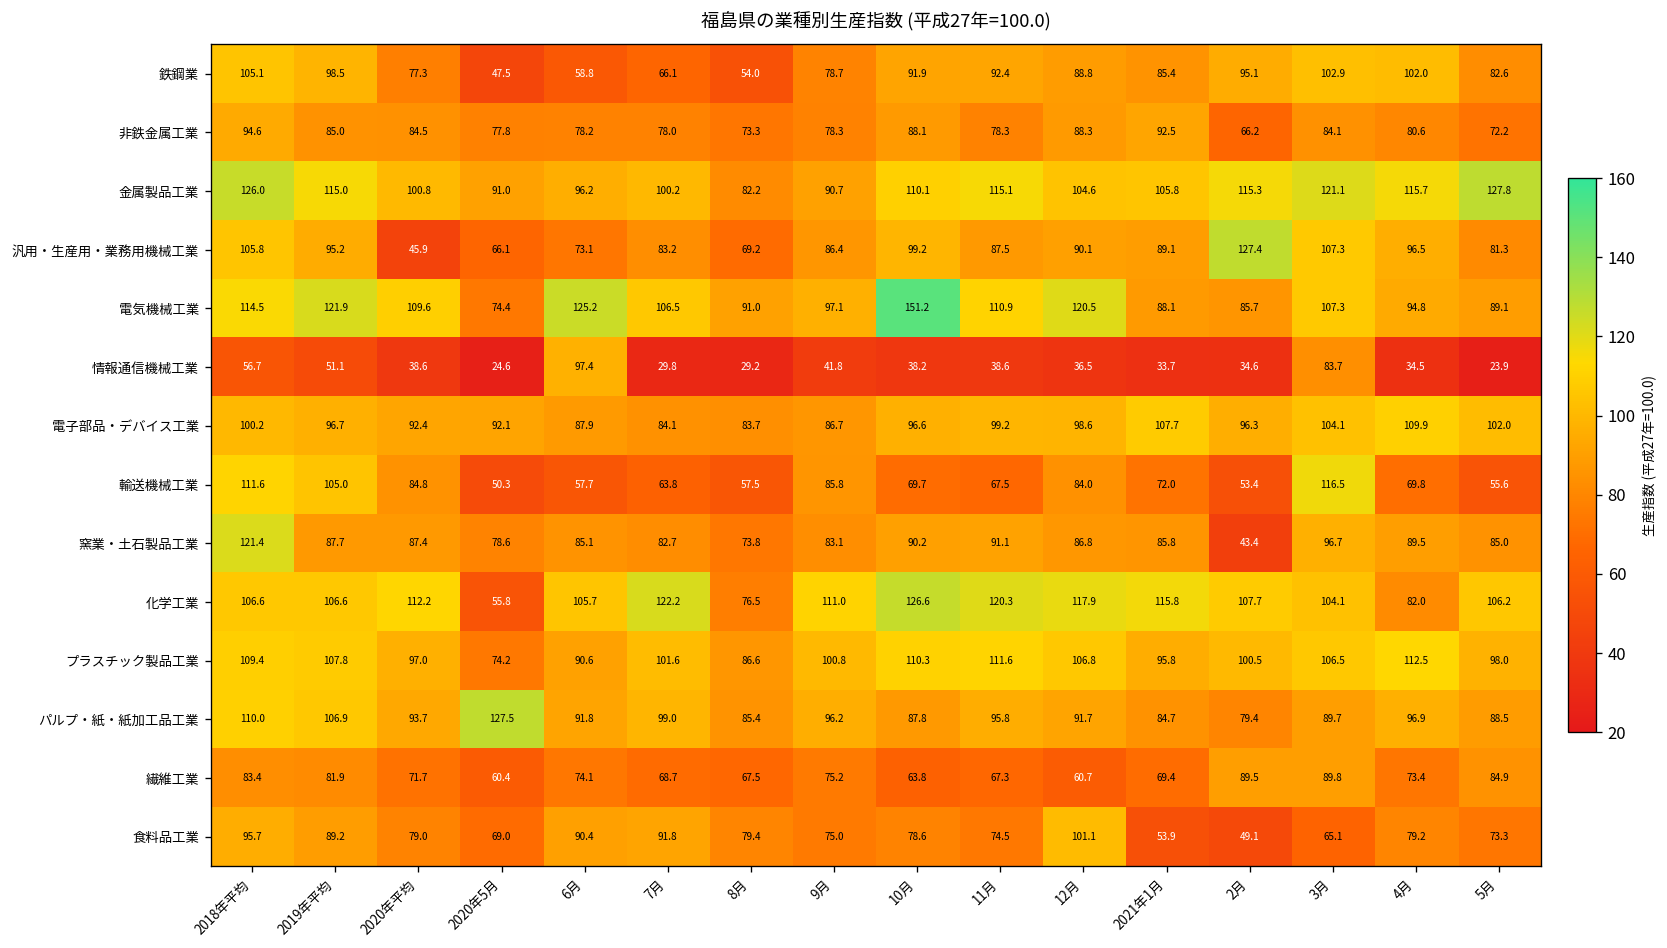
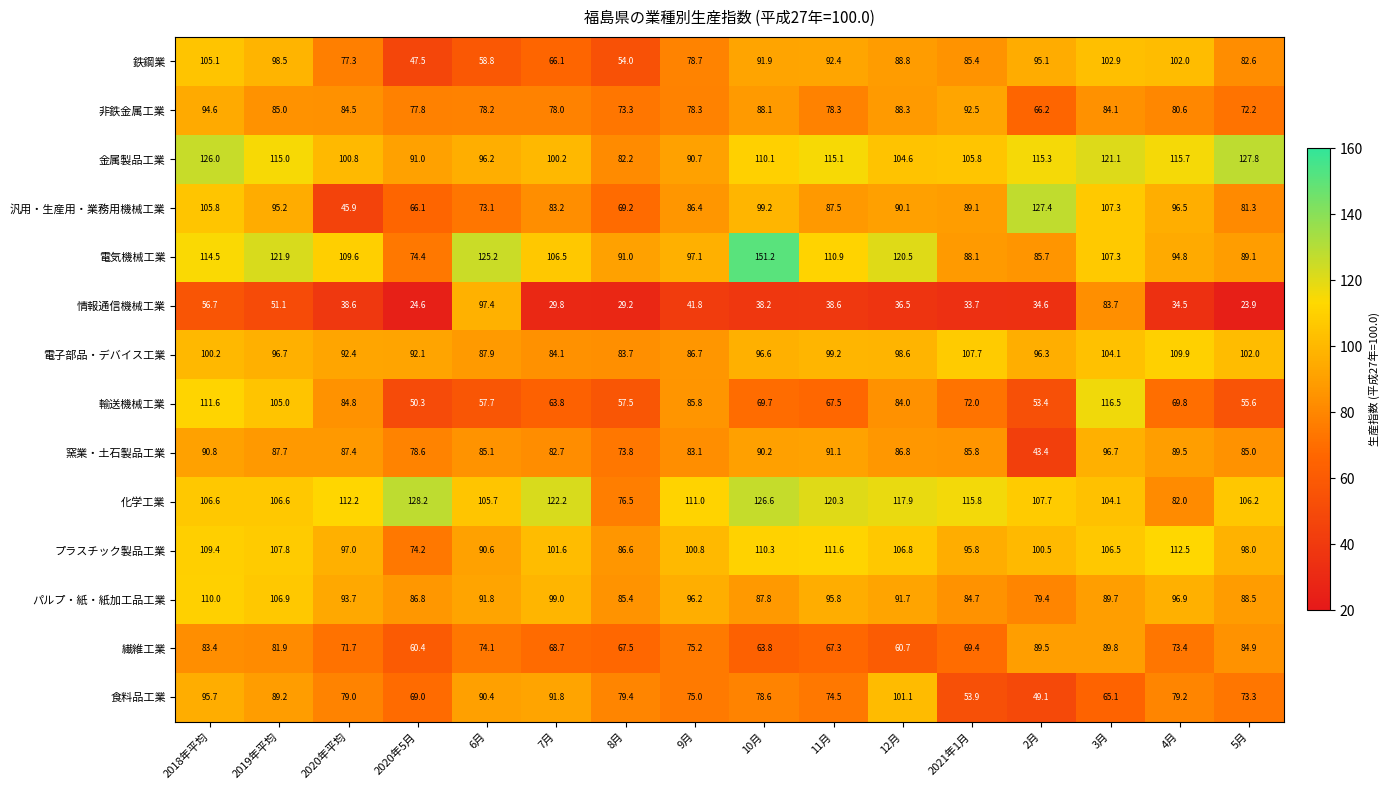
  {
    "窯業・土石製品工業": {
-     "2018年平均": 121.4,
+     "2018年平均": 90.8,
      "2019年平均": 87.7,
      "2020年平均": 87.4,
      "2020年5月": 78.6,
      "6月": 85.1,
      "7月": 82.7,
      "8月": 73.8,
      "9月": 83.1,
      "10月": 90.2,
      "11月": 91.1,
      "12月": 86.8,
      "2021年1月": 85.8,
      "2月": 43.4,
      "3月": 96.7,
      "4月": 89.5,
      "5月": 85.0
    },
    "化学工業": {
      "2018年平均": 106.6,
      "2019年平均": 106.6,
      "2020年平均": 112.2,
-     "2020年5月": 55.8,
+     "2020年5月": 128.2,
      "6月": 105.7,
      "7月": 122.2,
      "8月": 76.5,
      "9月": 111.0,
      "10月": 126.6,
      "11月": 120.3,
      "12月": 117.9,
      "2021年1月": 115.8,
      "2月": 107.7,
      "3月": 104.1,
      "4月": 82.0,
      "5月": 106.2
    },
    "パルプ・紙・紙加工品工業": {
      "2018年平均": 110.0,
      "2019年平均": 106.9,
      "2020年平均": 93.7,
-     "2020年5月": 127.5,
+     "2020年5月": 86.8,
      "6月": 91.8,
      "7月": 99.0,
      "8月": 85.4,
      "9月": 96.2,
      "10月": 87.8,
      "11月": 95.8,
      "12月": 91.7,
      "2021年1月": 84.7,
      "2月": 79.4,
      "3月": 89.7,
      "4月": 96.9,
      "5月": 88.5
    }
  }
